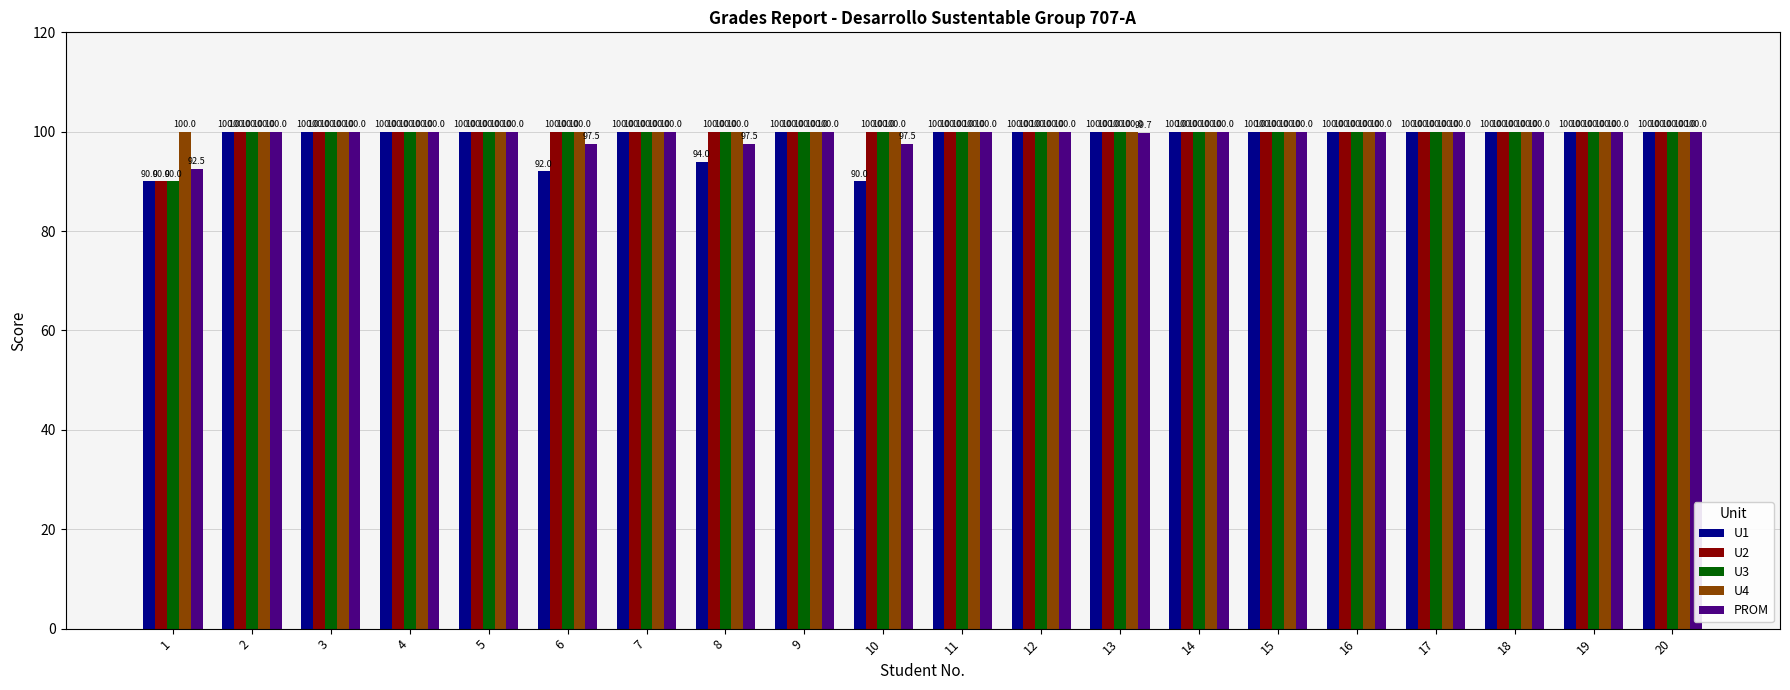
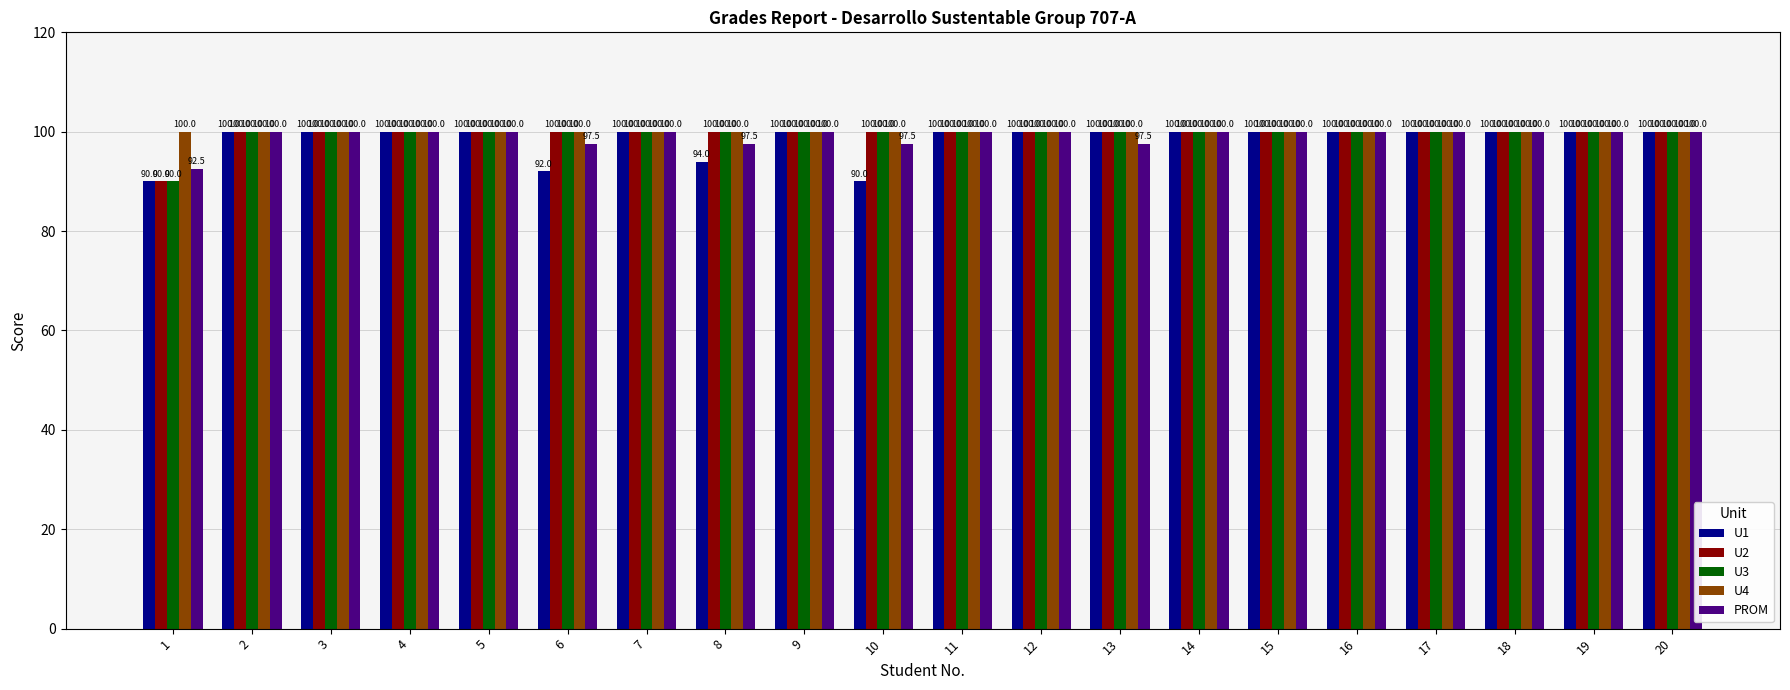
  {
    "U1": {
      "6": 92.0,
      "8": 94.0,
      "10": 90.0
    },
    "U4": {
      "1": 100.0
    },
    "PROM": {
      "1": 92.5,
      "6": 97.5,
      "8": 97.5,
      "10": 97.5,
-     "13": 99.7
+     "13": 97.5
    }
  }
